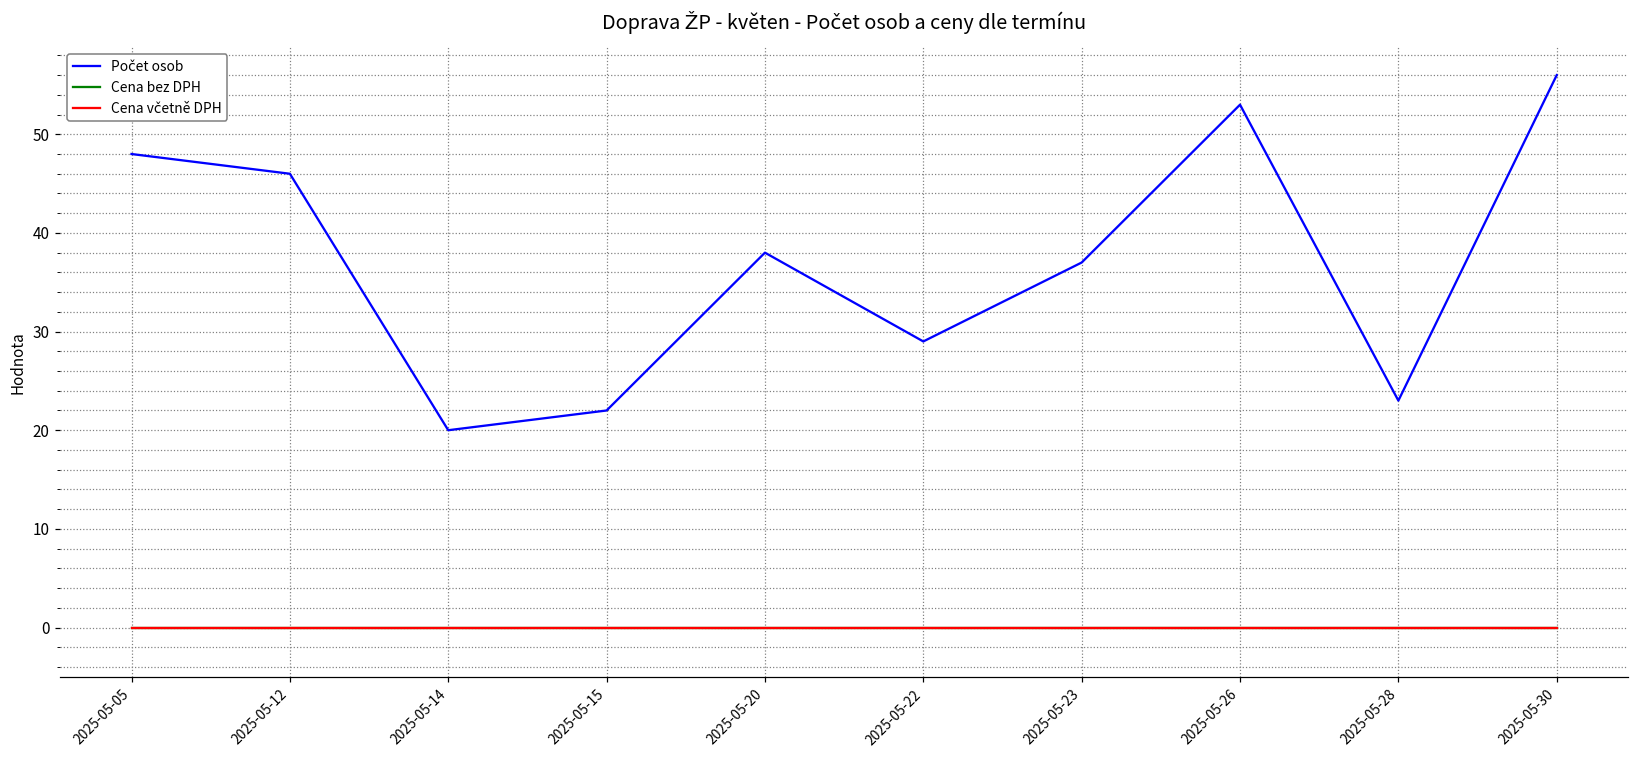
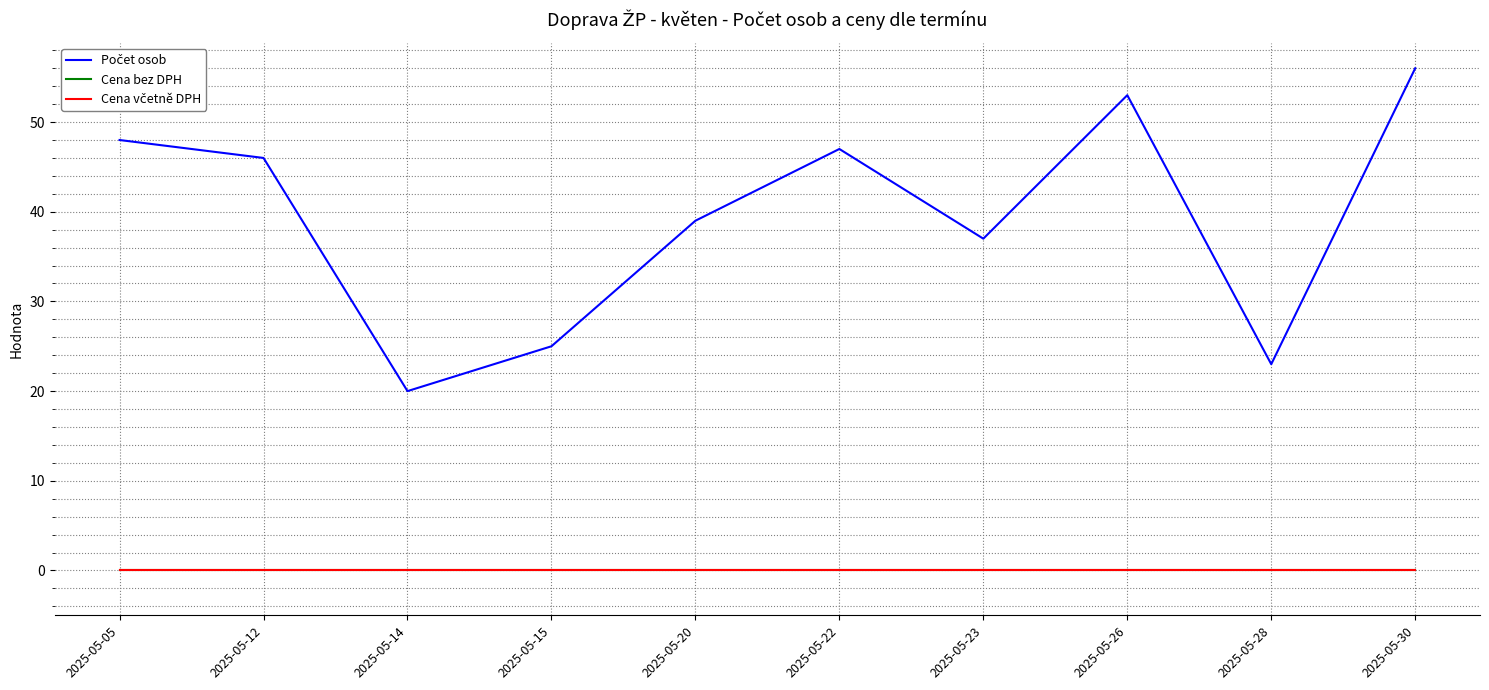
  {
    "Počet osob": {
      "2025-05-05": 48,
      "2025-05-12": 46,
      "2025-05-14": 20,
-     "2025-05-15": 22,
-     "2025-05-20": 38,
-     "2025-05-22": 29,
+     "2025-05-15": 25,
+     "2025-05-20": 39,
+     "2025-05-22": 47,
      "2025-05-23": 37,
      "2025-05-26": 53,
      "2025-05-28": 23,
      "2025-05-30": 56
    },
    "Cena včetně DPH": {
      "2025-05-05": 0,
      "2025-05-12": 0,
      "2025-05-14": 0,
      "2025-05-15": 0,
      "2025-05-20": 0,
      "2025-05-22": 0,
      "2025-05-23": 0,
      "2025-05-26": 0,
      "2025-05-28": 0,
      "2025-05-30": 0
    }
  }
